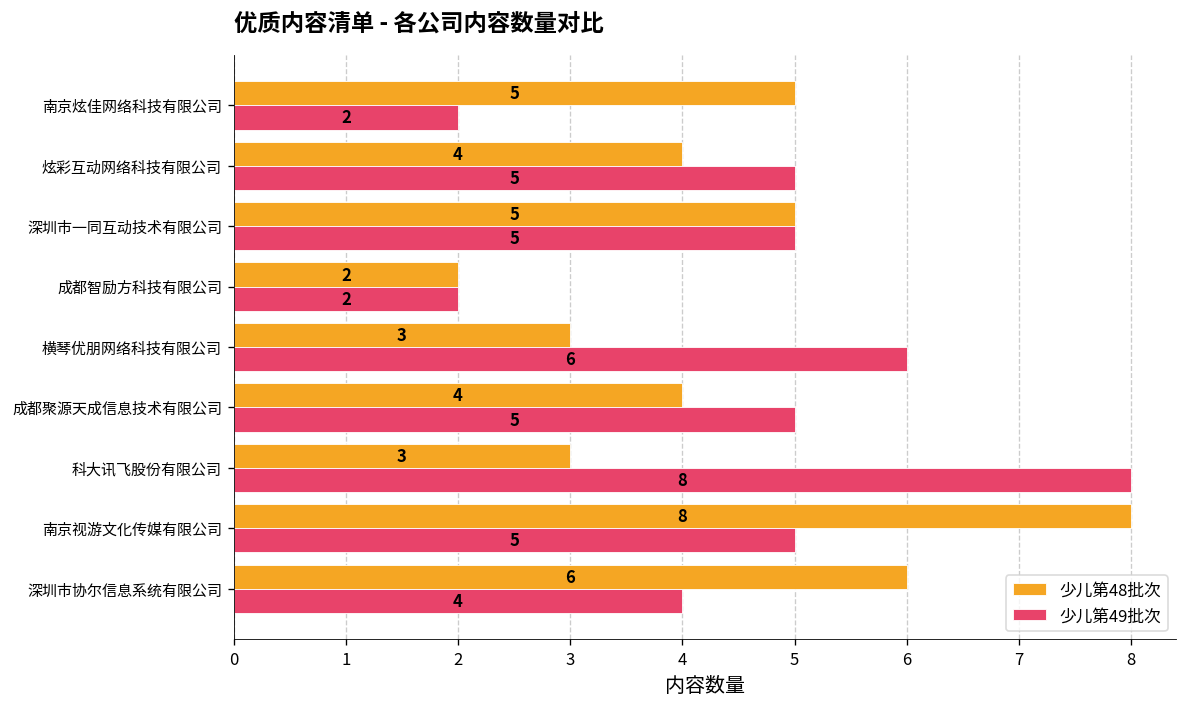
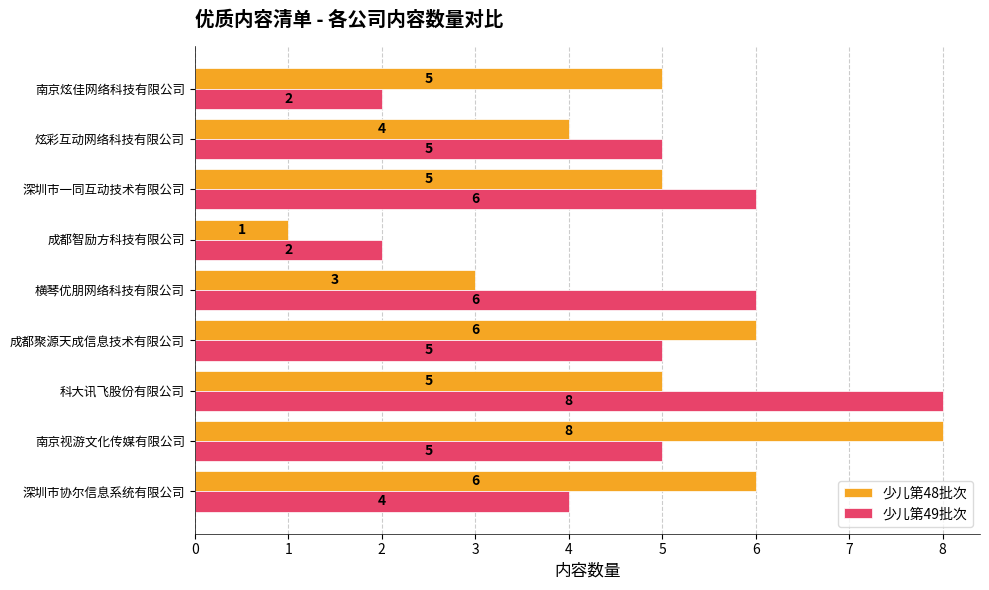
  {
    "少儿第48批次": {
      "南京炫佳网络科技有限公司": 5,
      "炫彩互动网络科技有限公司": 4,
      "深圳市一同互动技术有限公司": 5,
-     "成都智励方科技有限公司": 2,
+     "成都智励方科技有限公司": 1,
      "横琴优朋网络科技有限公司": 3,
-     "成都聚源天成信息技术有限公司": 4,
-     "科大讯飞股份有限公司": 3,
+     "成都聚源天成信息技术有限公司": 6,
+     "科大讯飞股份有限公司": 5,
      "南京视游文化传媒有限公司": 8,
      "深圳市协尔信息系统有限公司": 6
    },
    "少儿第49批次": {
      "南京炫佳网络科技有限公司": 2,
      "炫彩互动网络科技有限公司": 5,
-     "深圳市一同互动技术有限公司": 5,
+     "深圳市一同互动技术有限公司": 6,
      "成都智励方科技有限公司": 2,
      "横琴优朋网络科技有限公司": 6,
      "成都聚源天成信息技术有限公司": 5,
      "科大讯飞股份有限公司": 8,
      "南京视游文化传媒有限公司": 5,
      "深圳市协尔信息系统有限公司": 4
    }
  }
